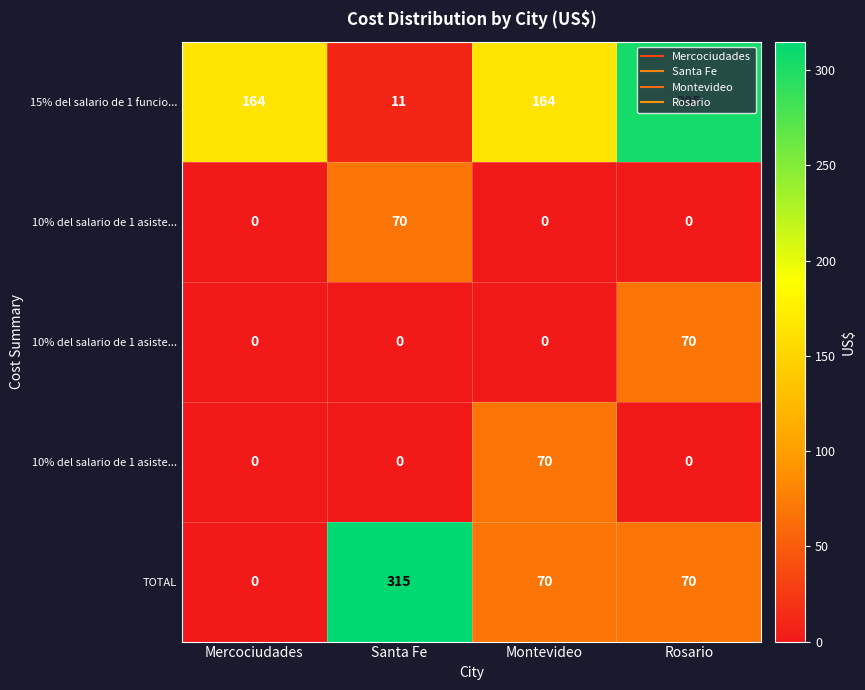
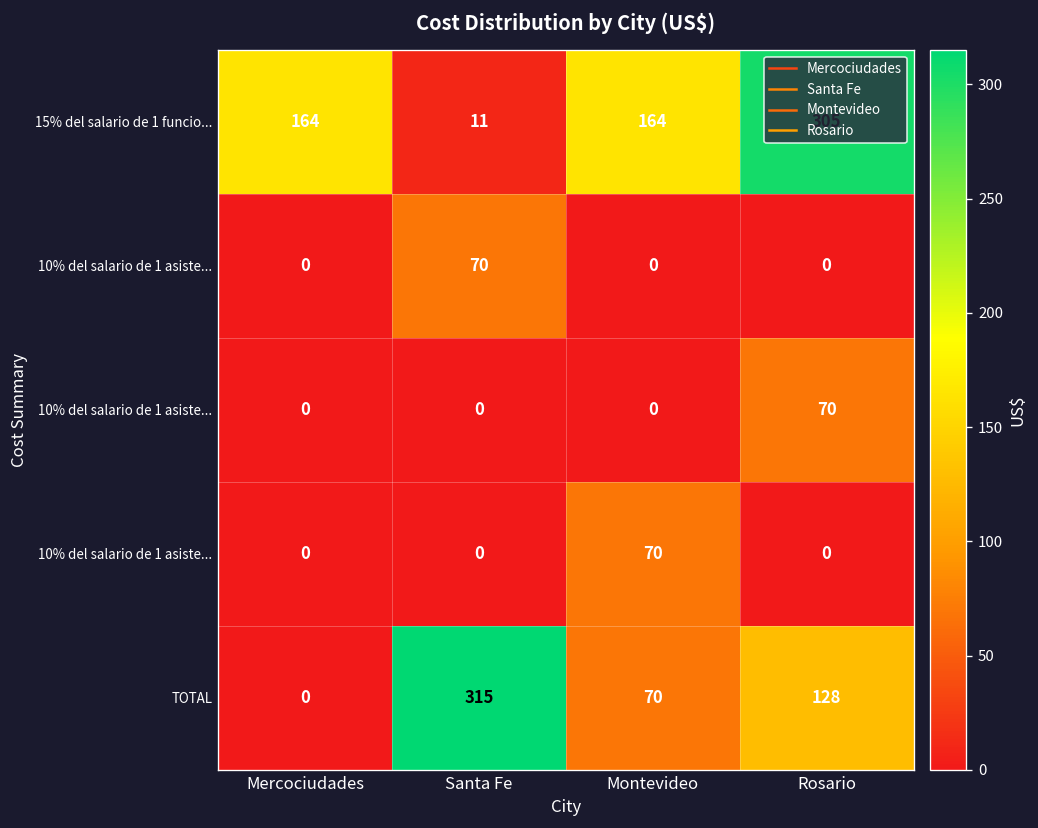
  {
    "15% del salario de 1 funcio...": {
      "Mercociudades": 164,
      "Santa Fe": 11,
      "Montevideo": 164
    },
    "TOTAL": {
      "Mercociudades": 0,
      "Santa Fe": 315,
      "Montevideo": 70,
-     "Rosario": 70
+     "Rosario": 128
    }
  }
